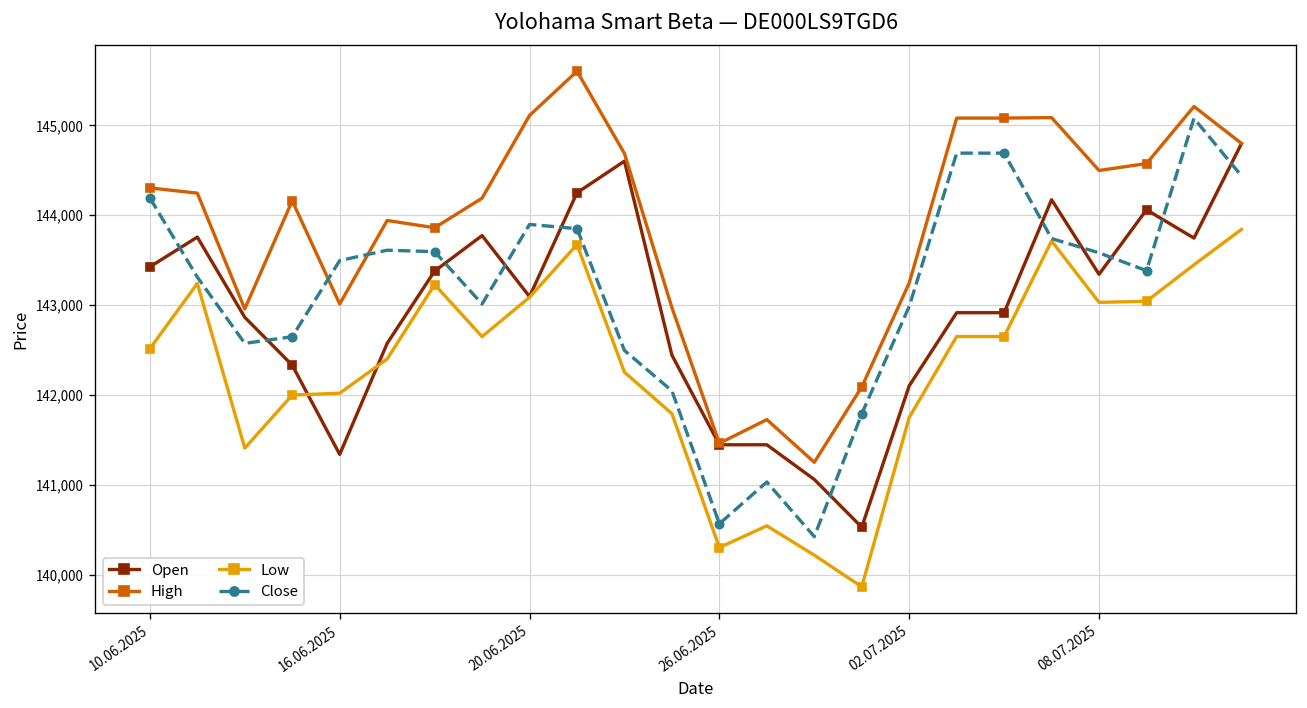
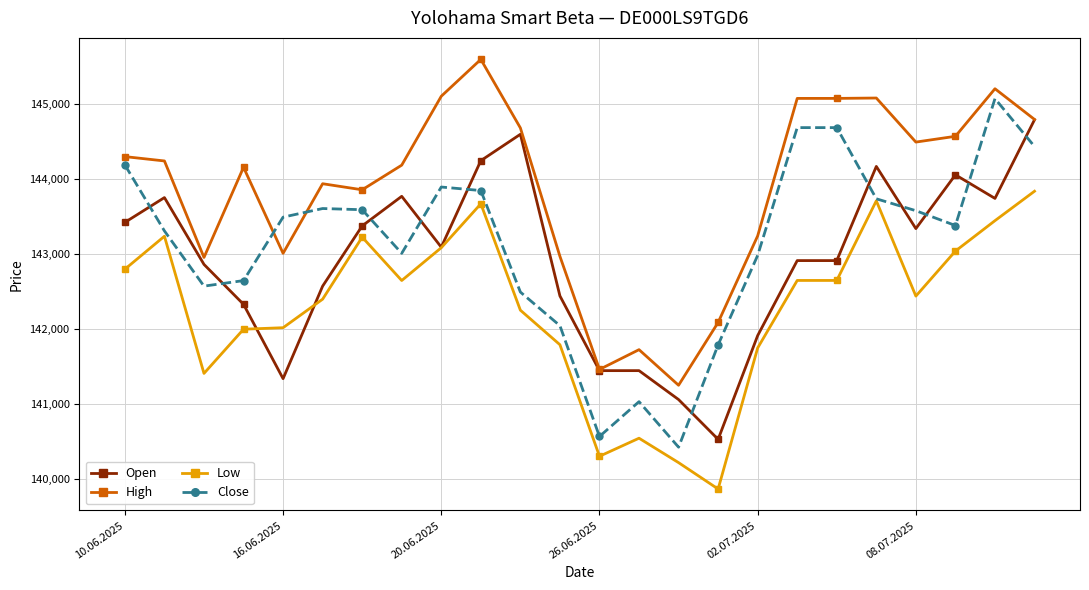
  {
    "Open": {
      "10.06.2025": "143,400",
      "16.06.2025": "141,300",
-     "02.07.2025": "142,100",
+     "02.07.2025": "141,900",
      "08.07.2025": "143,300"
    },
    "High": {
      "10.06.2025": "144,300",
      "16.06.2025": "143,000",
      "20.06.2025": "145,100",
      "02.07.2025": "143,200",
      "08.07.2025": "144,500"
    },
    "Low": {
-     "10.06.2025": "142,500",
+     "10.06.2025": "142,800",
      "16.06.2025": "142,000",
      "26.06.2025": "140,300",
      "02.07.2025": "141,800",
-     "08.07.2025": "143,000"
+     "08.07.2025": "142,400"
    },
    "Close": {
      "10.06.2025": "144,200",
      "16.06.2025": "143,500",
      "20.06.2025": "143,900",
      "26.06.2025": "140,600",
      "02.07.2025": "143,000",
      "08.07.2025": "143,600"
    }
  }
